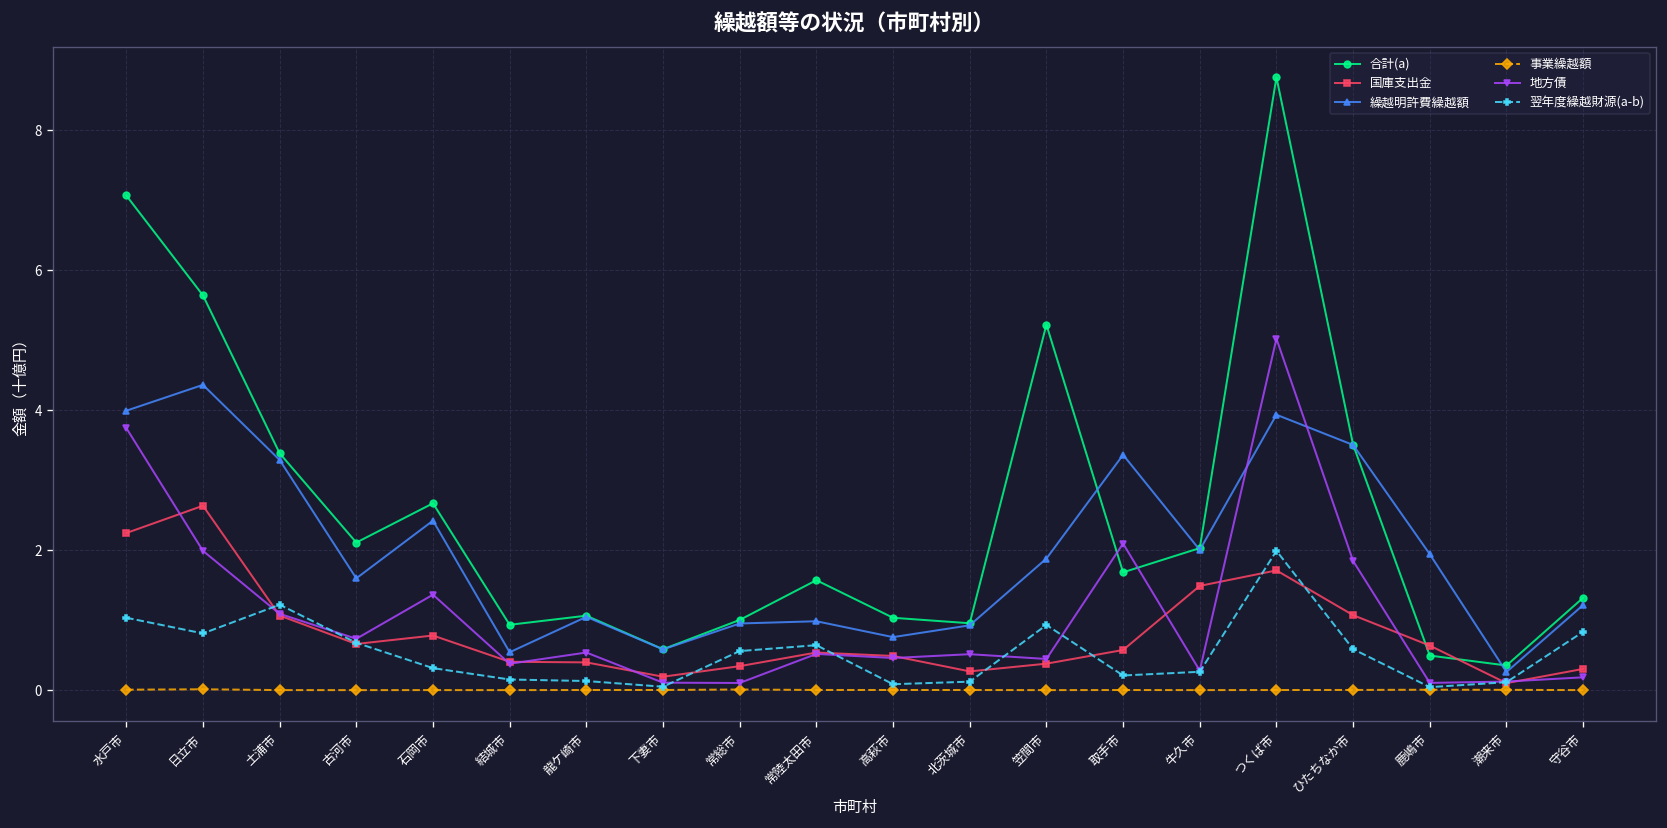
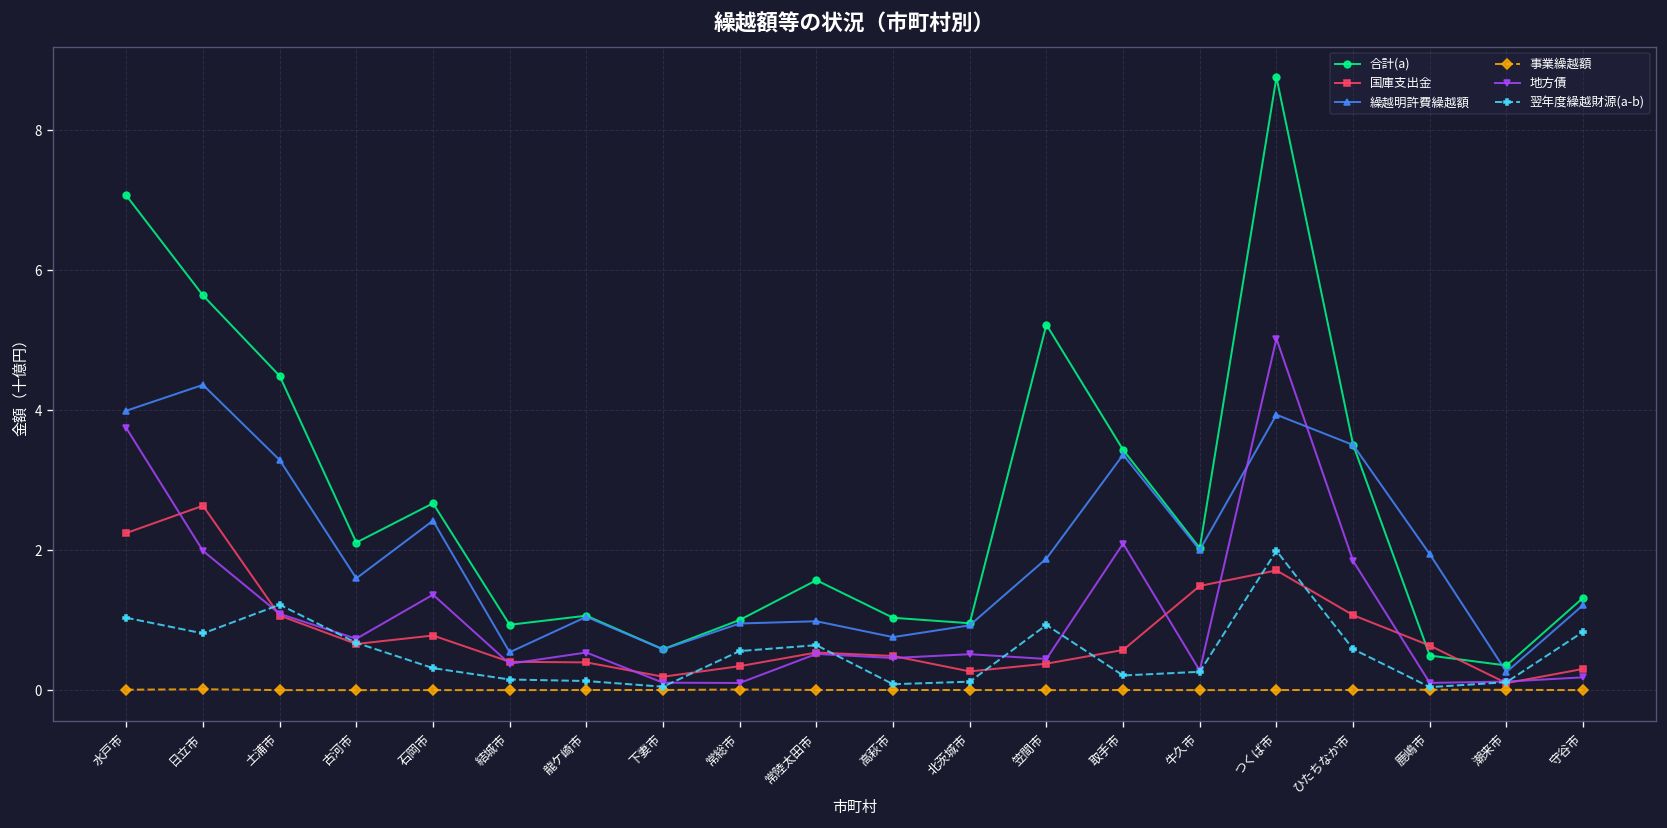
  {
    "合計(a)": {
      "水戸市": 7.1,
      "日立市": 5.6,
-     "土浦市": 3.4,
+     "土浦市": 4.5,
      "古河市": 2.1,
      "石岡市": 2.7,
      "結城市": 0.9,
      "常総市": 1.0,
      "常陸太田市": 1.6,
      "高萩市": 1.0,
      "笠間市": 5.2,
-     "取手市": 1.7,
+     "取手市": 3.4,
      "つくば市": 8.8,
      "鹿嶋市": 0.5,
      "潮来市": 0.4,
      "守谷市": 1.3
    },
    "国庫支出金": {
      "水戸市": 2.2,
      "日立市": 2.6,
      "石岡市": 0.8,
      "龍ケ崎市": 0.4,
      "下妻市": 0.2,
      "常総市": 0.3,
      "北茨城市": 0.3,
      "笠間市": 0.4,
      "取手市": 0.6,
      "牛久市": 1.5,
      "つくば市": 1.7,
      "ひたちなか市": 1.1,
      "鹿嶋市": 0.6,
      "守谷市": 0.3
    },
    "繰越明許費繰越額": {
      "水戸市": 4.0,
      "日立市": 4.4,
      "土浦市": 3.3,
      "古河市": 1.6,
      "石岡市": 2.4,
      "結城市": 0.5,
      "常総市": 1.0,
      "常陸太田市": 1.0,
      "高萩市": 0.8,
      "笠間市": 1.9,
      "取手市": 3.4,
      "つくば市": 3.9,
      "鹿嶋市": 1.9,
      "潮来市": 0.3,
      "守谷市": 1.2
    },
    "事業繰越額": {
      "水戸市": 0.0,
      "日立市": 0.0,
      "土浦市": 0.0,
      "古河市": 0.0,
      "石岡市": 0.0,
      "結城市": 0.0,
      "龍ケ崎市": 0.0,
      "下妻市": 0.0,
      "常総市": 0.0,
      "常陸太田市": 0.0,
      "高萩市": 0.0,
      "北茨城市": 0.0,
      "笠間市": 0.0,
      "取手市": 0.0,
      "牛久市": 0.0,
      "つくば市": 0.0,
      "ひたちなか市": 0.0,
      "潮来市": 0.0,
      "守谷市": 0.0
    },
    "地方債": {
      "水戸市": 3.7,
      "日立市": 2.0,
      "古河市": 0.7,
      "石岡市": 1.4,
      "龍ケ崎市": 0.5,
      "下妻市": 0.1,
      "常総市": 0.1,
      "北茨城市": 0.5,
      "笠間市": 0.4,
      "取手市": 2.1,
      "つくば市": 5.0,
      "ひたちなか市": 1.8,
      "鹿嶋市": 0.1,
      "守谷市": 0.2
    },
    "翌年度繰越財源(a-b)": {
      "水戸市": 1.0,
      "日立市": 0.8,
      "土浦市": 1.2,
      "石岡市": 0.3,
      "結城市": 0.2,
      "龍ケ崎市": 0.1,
      "下妻市": 0.0,
      "常総市": 0.6,
      "常陸太田市": 0.6,
      "高萩市": 0.1,
      "北茨城市": 0.1,
      "笠間市": 0.9,
      "取手市": 0.2,
      "つくば市": 2.0,
      "ひたちなか市": 0.6,
      "守谷市": 0.8
    }
  }
